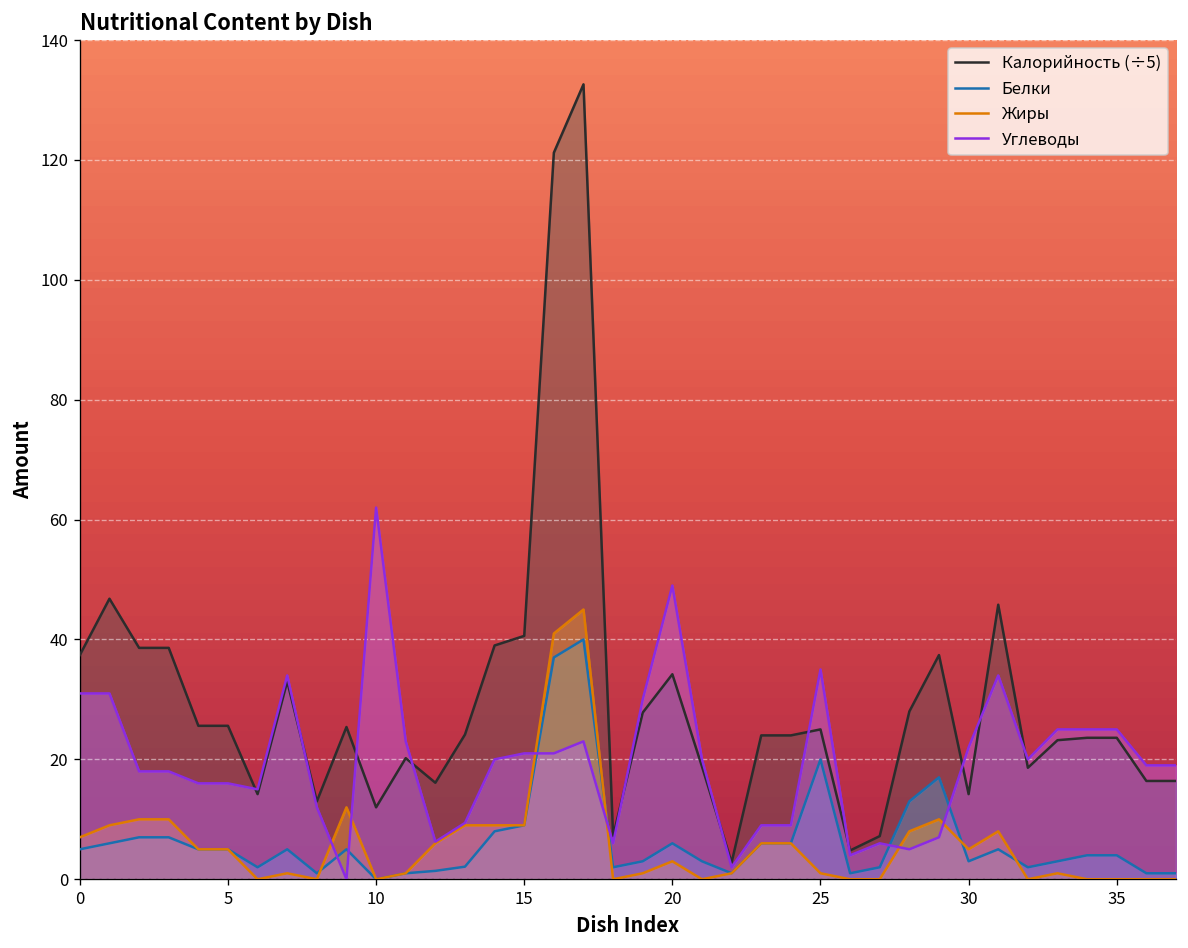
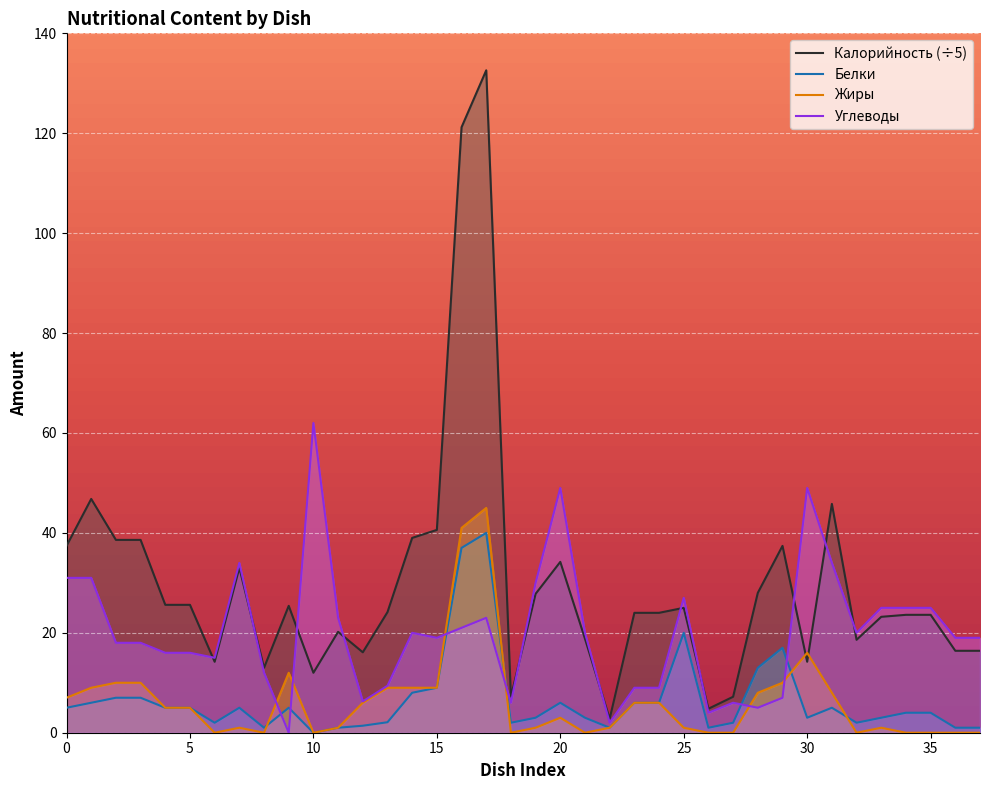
  {
    "Калорийность (÷5)": {
      "0": 37,
      "5": 26,
      "10": 12,
      "15": 41,
      "20": 34,
      "25": 25,
      "30": 14,
      "35": 24
    },
    "Белки": {
      "0": 5,
      "20": 6,
      "25": 20,
      "30": 3,
      "35": 4
    },
    "Жиры": {
      "0": 7,
      "20": 3,
      "25": 1,
-     "30": 5,
+     "30": 16,
      "35": 0
    },
    "Углеводы": {
      "0": 31,
      "5": 16,
      "10": 62,
-     "15": 21,
+     "15": 19,
      "20": 49,
-     "25": 35,
-     "30": 22,
+     "25": 27,
+     "30": 49,
      "35": 25
    }
  }
